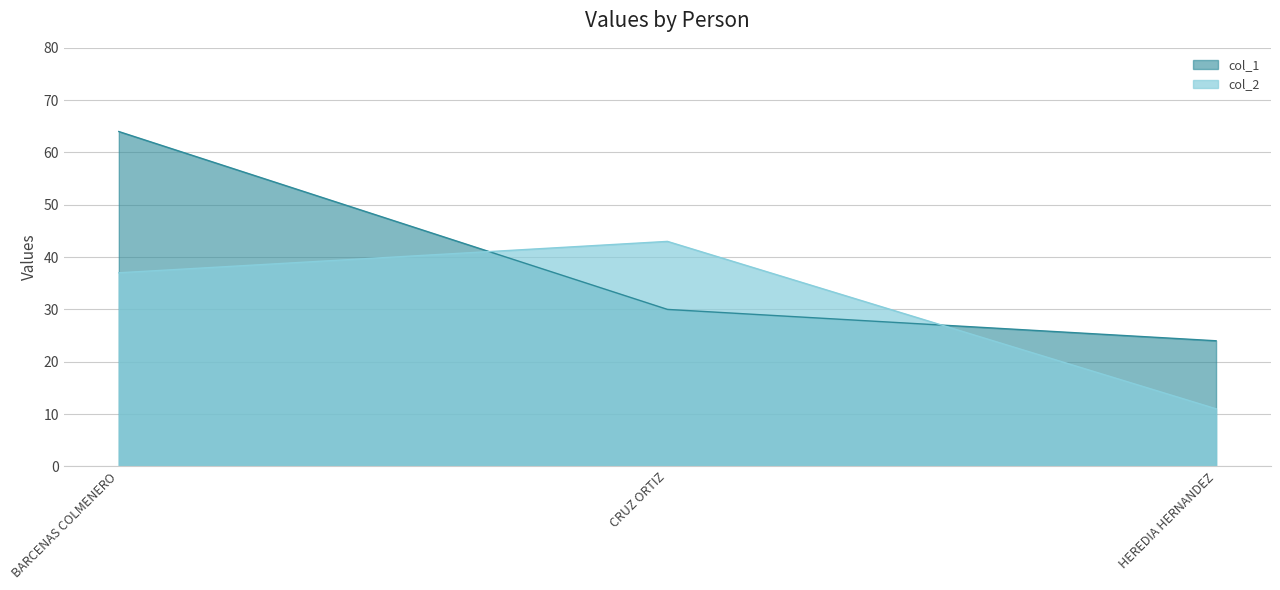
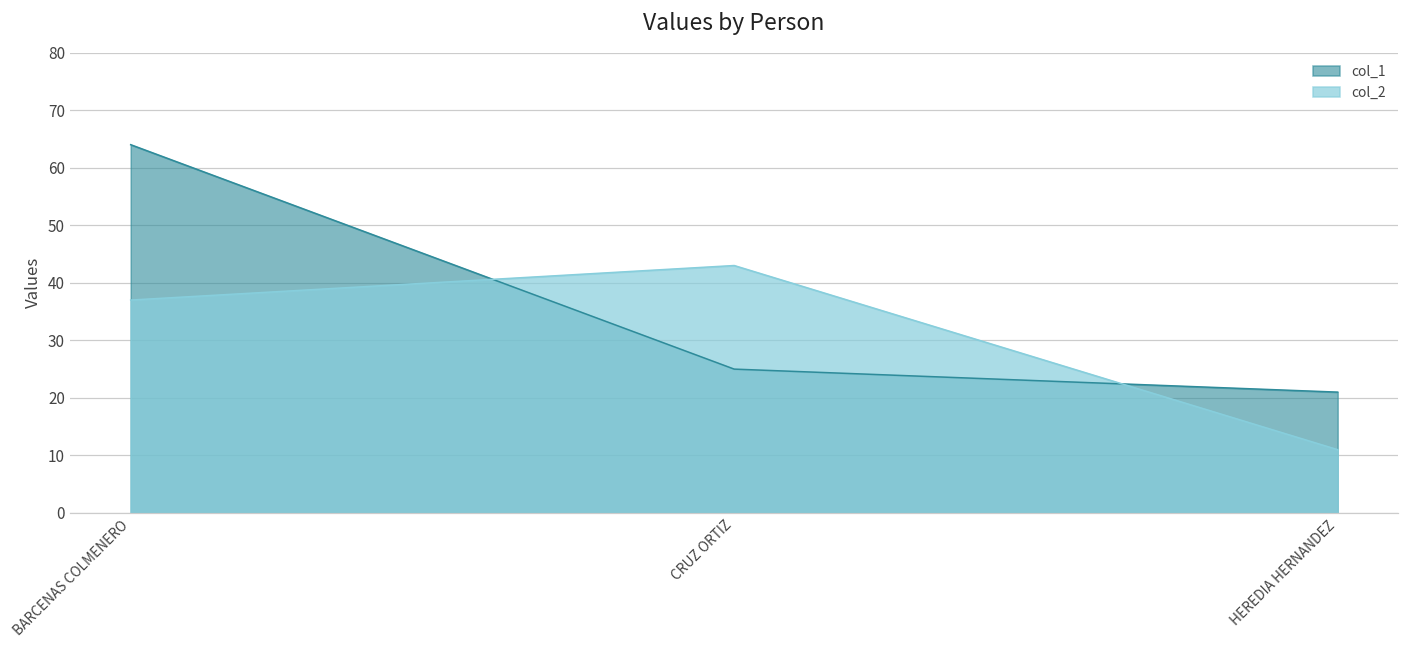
  {
    "col_1": {
      "BARCENAS COLMENERO": 64,
-     "CRUZ ORTIZ": 30,
-     "HEREDIA HERNANDEZ": 24
+     "CRUZ ORTIZ": 25,
+     "HEREDIA HERNANDEZ": 21
    },
    "col_2": {
      "BARCENAS COLMENERO": 37,
      "CRUZ ORTIZ": 43,
      "HEREDIA HERNANDEZ": 11
    }
  }
